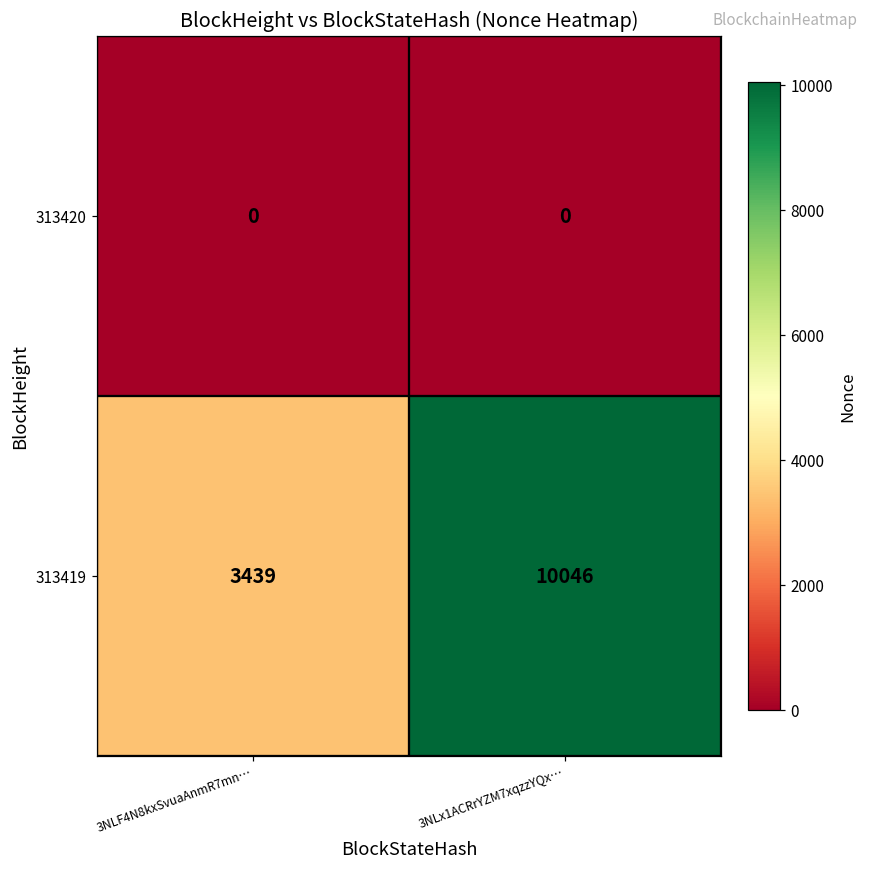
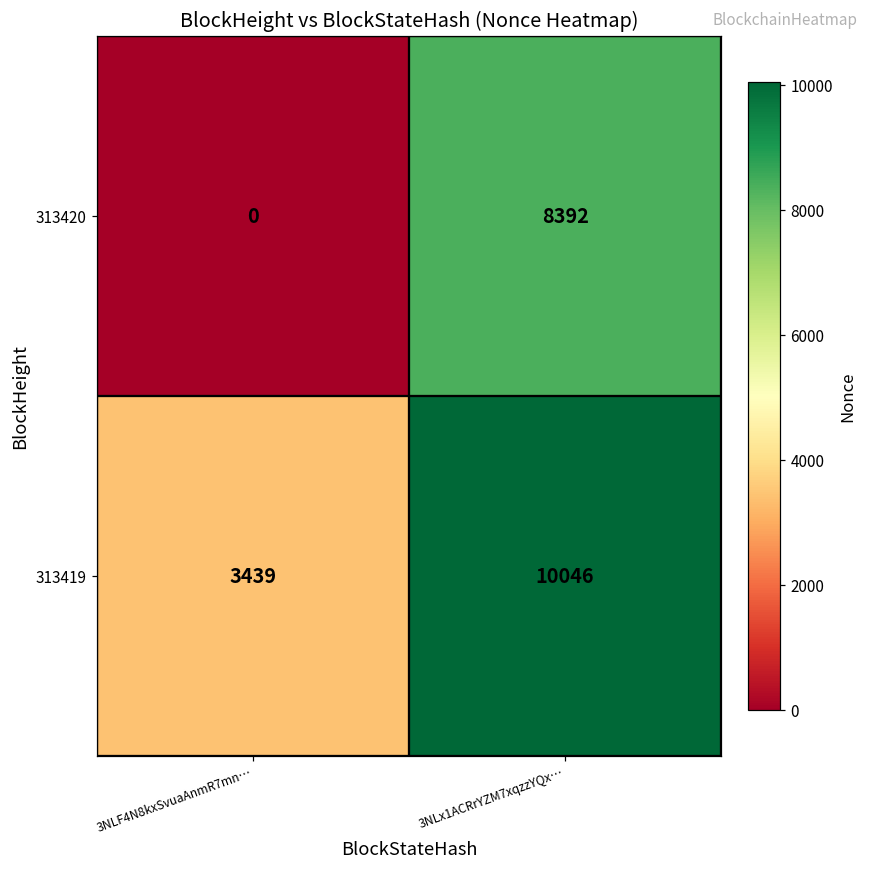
  {
    "313420": {
      "3NLF4N8kxSvuaAnmR7mn…": 0,
-     "3NLx1ACRrYZM7xqzzYQx…": 0
+     "3NLx1ACRrYZM7xqzzYQx…": 8392
    },
    "313419": {
      "3NLF4N8kxSvuaAnmR7mn…": 3439,
      "3NLx1ACRrYZM7xqzzYQx…": 10046
    }
  }
